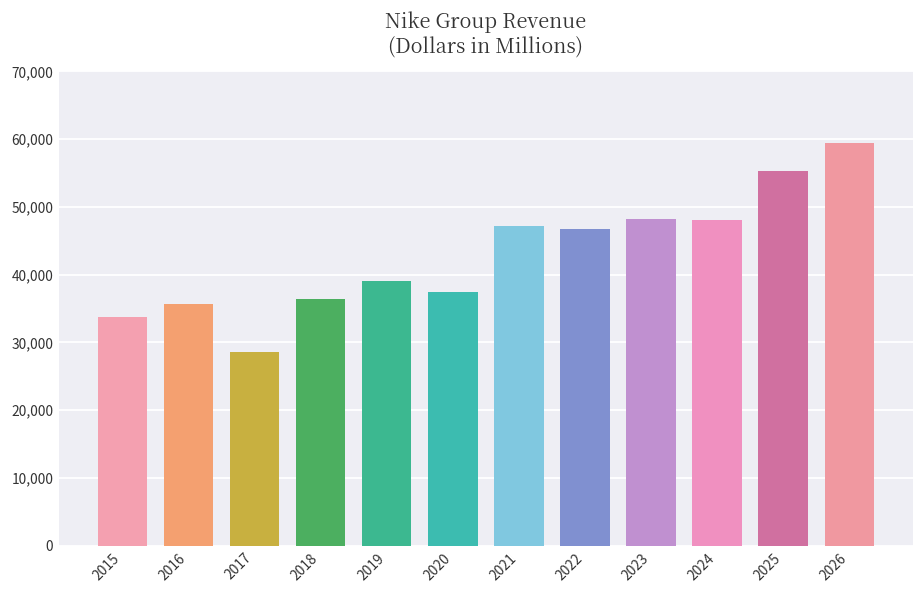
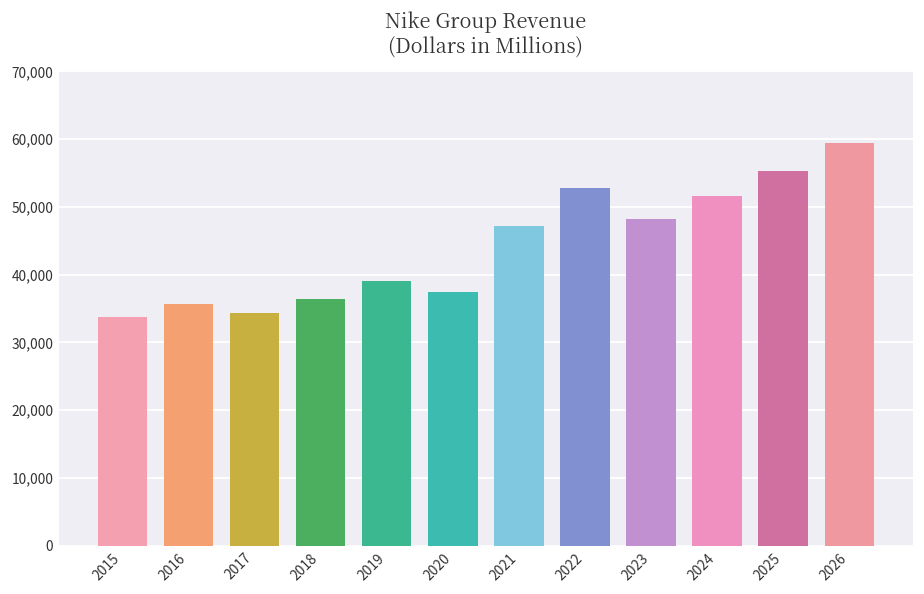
  {
    "2015": "34,000",
    "2016": "36,000",
-   "2017": "29,000",
+   "2017": "34,000",
    "2018": "36,000",
    "2019": "39,000",
    "2020": "37,000",
    "2021": "47,000",
-   "2022": "47,000",
+   "2022": "53,000",
    "2023": "48,000",
-   "2024": "48,000",
+   "2024": "52,000",
    "2025": "55,000",
    "2026": "59,000"
  }
